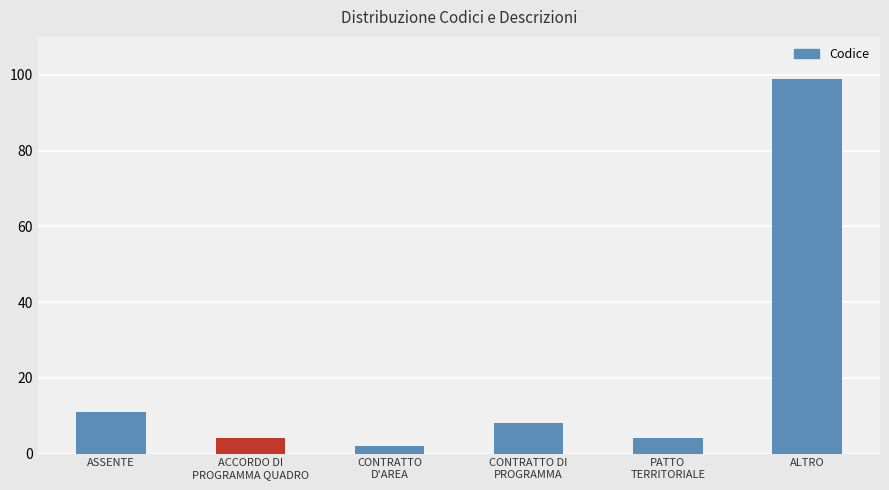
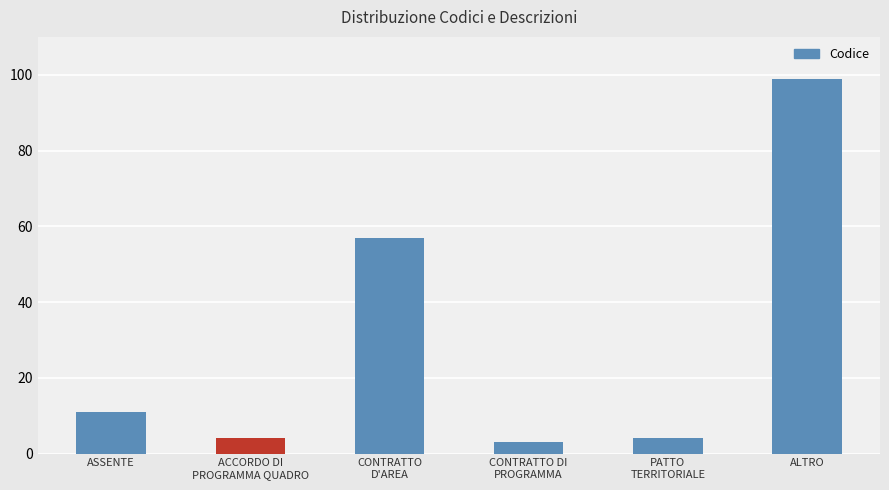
  {
    "ASSENTE": 11,
    "ACCORDO DI PROGRAMMA QUADRO": 4,
-   "CONTRATTO D'AREA": 2,
-   "CONTRATTO DI PROGRAMMA": 8,
+   "CONTRATTO D'AREA": 57,
+   "CONTRATTO DI PROGRAMMA": 3,
    "PATTO TERRITORIALE": 4,
    "ALTRO": 99
  }
